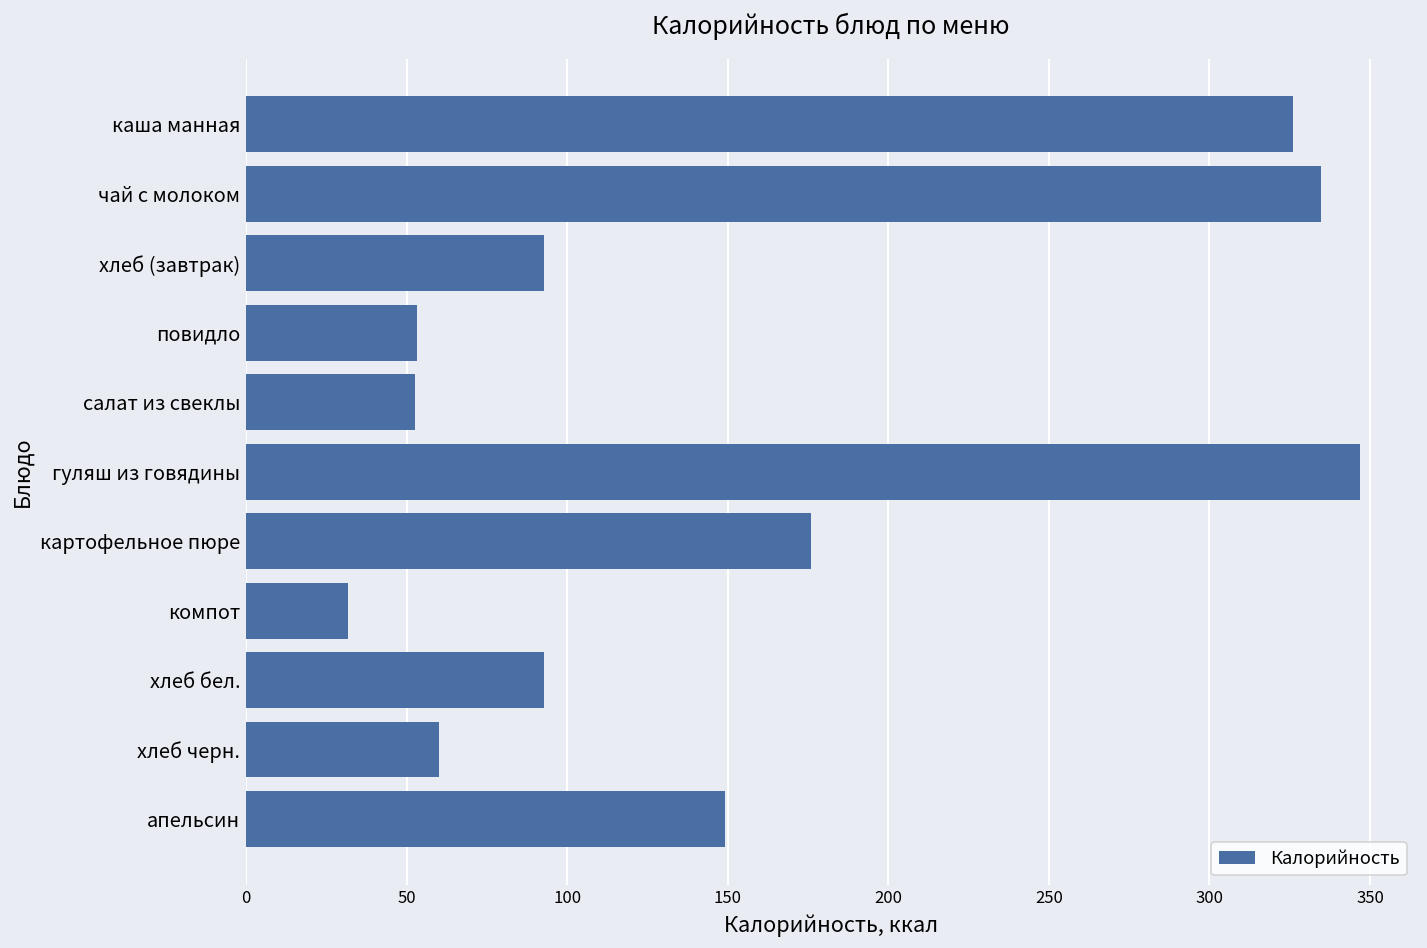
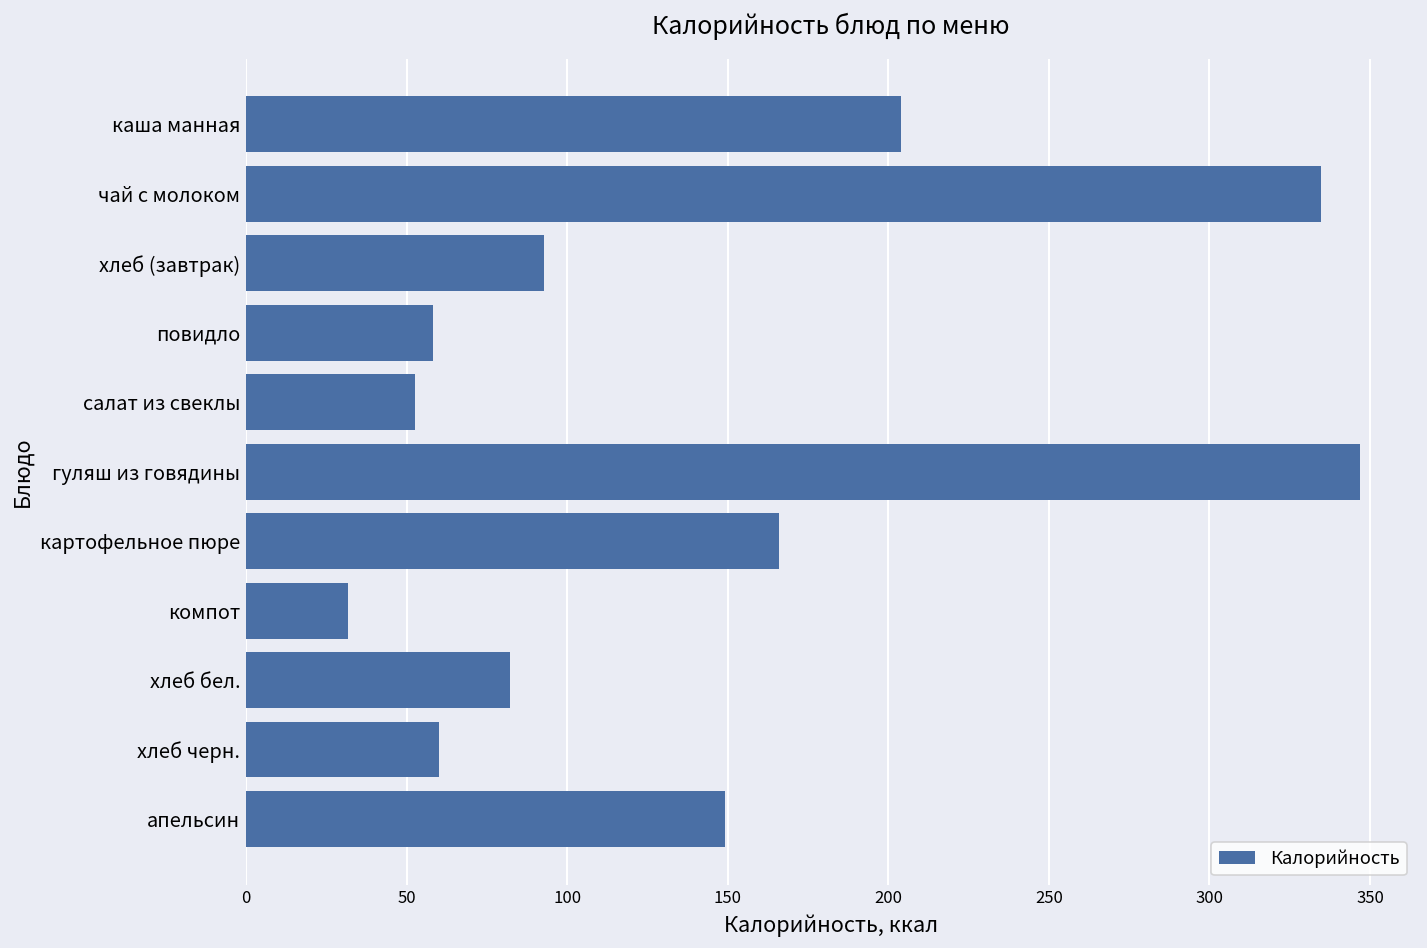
  {
-   "каша манная": 326,
+   "каша манная": 204,
    "чай с молоком": 335,
    "хлеб (завтрак)": 93,
-   "повидло": 53,
+   "повидло": 58,
    "салат из свеклы": 53,
    "гуляш из говядины": 347,
-   "картофельное пюре": 176,
+   "картофельное пюре": 166,
    "компот": 32,
-   "хлеб бел.": 93,
+   "хлеб бел.": 82,
    "хлеб черн.": 60,
    "апельсин": 149
  }
